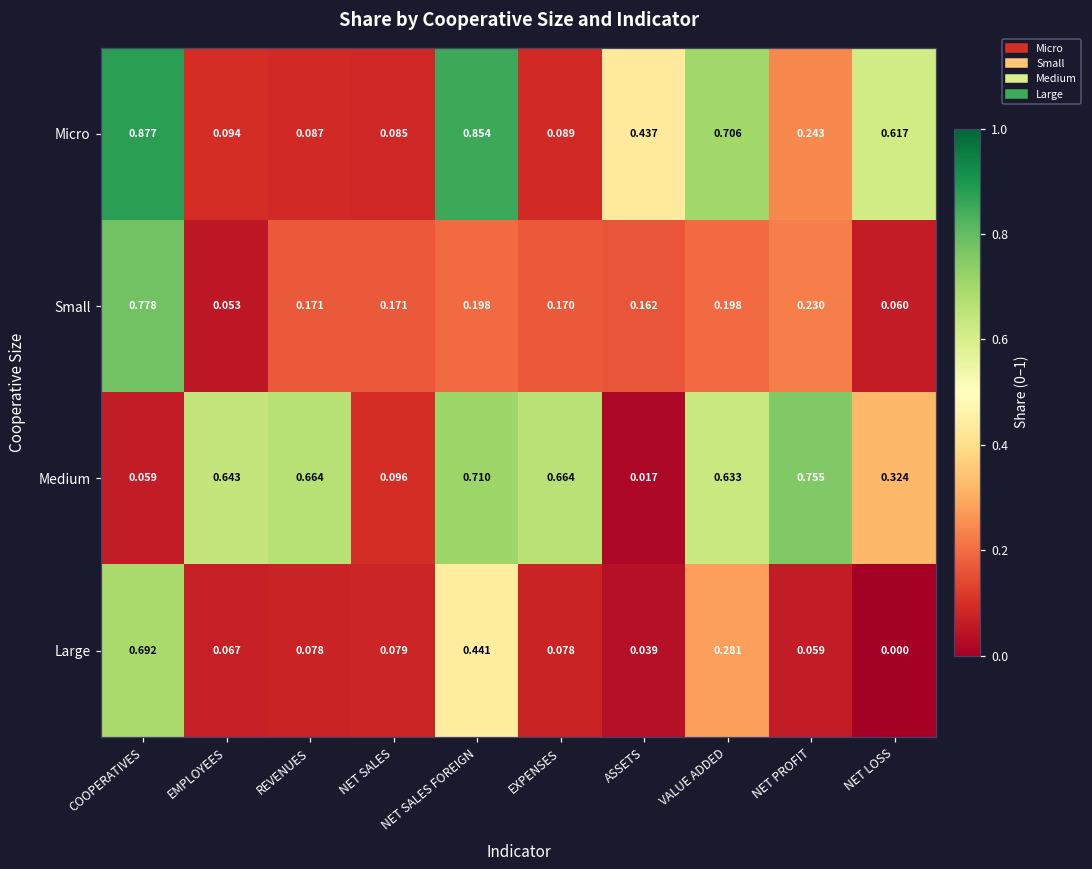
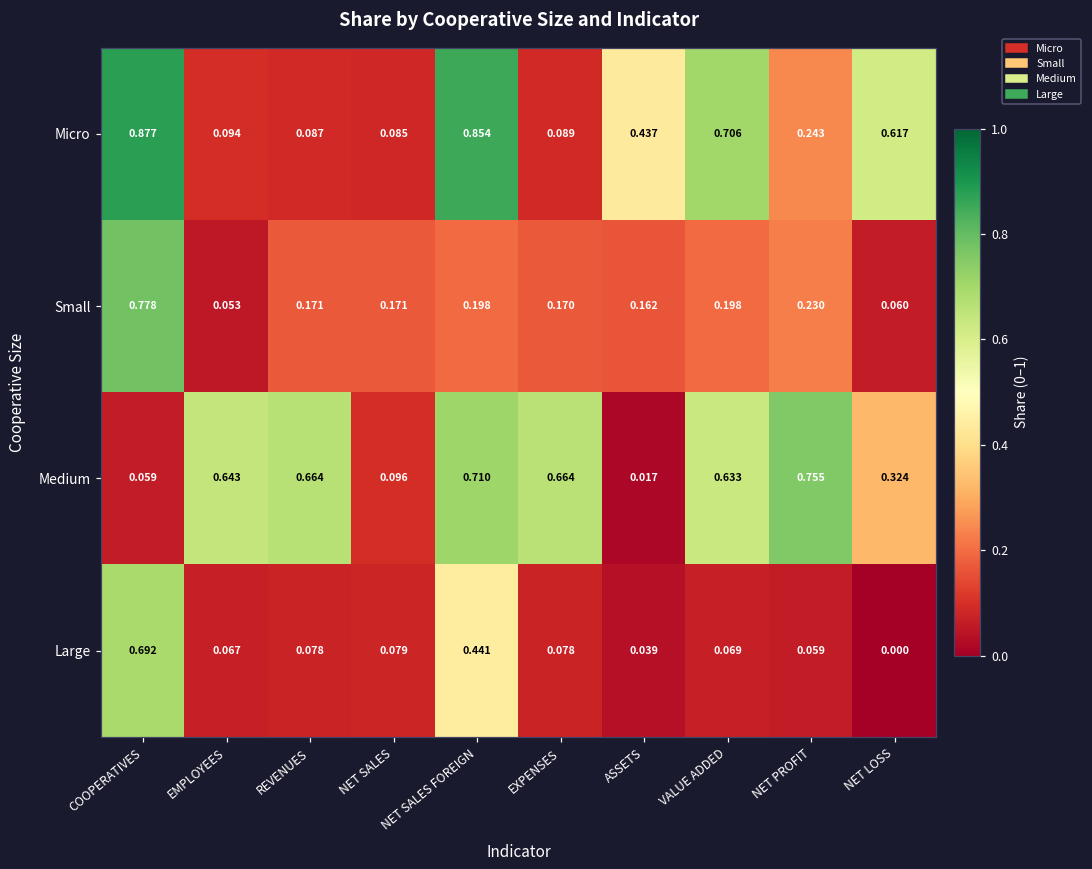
  {
    "Micro": {
      "COOPERATIVES": 0.877,
      "EMPLOYEES": 0.094,
      "REVENUES": 0.087,
      "NET SALES": 0.085,
      "NET SALES FOREIGN": 0.854,
      "EXPENSES": 0.089,
      "ASSETS": 0.437,
      "VALUE ADDED": 0.706,
      "NET PROFIT": 0.243,
      "NET LOSS": 0.617
    },
    "Small": {
      "COOPERATIVES": 0.778,
      "EMPLOYEES": 0.053,
      "REVENUES": 0.171,
      "NET SALES": 0.171,
      "NET SALES FOREIGN": 0.198,
      "EXPENSES": 0.170,
      "ASSETS": 0.162,
      "VALUE ADDED": 0.198,
      "NET PROFIT": 0.230,
      "NET LOSS": 0.060
    },
    "Medium": {
      "COOPERATIVES": 0.059,
      "EMPLOYEES": 0.643,
      "REVENUES": 0.664,
      "NET SALES": 0.096,
      "NET SALES FOREIGN": 0.710,
      "EXPENSES": 0.664,
      "ASSETS": 0.017,
      "VALUE ADDED": 0.633,
      "NET PROFIT": 0.755,
      "NET LOSS": 0.324
    },
    "Large": {
      "COOPERATIVES": 0.692,
      "EMPLOYEES": 0.067,
      "REVENUES": 0.078,
      "NET SALES": 0.079,
      "NET SALES FOREIGN": 0.441,
      "EXPENSES": 0.078,
      "ASSETS": 0.039,
-     "VALUE ADDED": 0.281,
+     "VALUE ADDED": 0.069,
      "NET PROFIT": 0.059,
      "NET LOSS": 0.000
    }
  }
